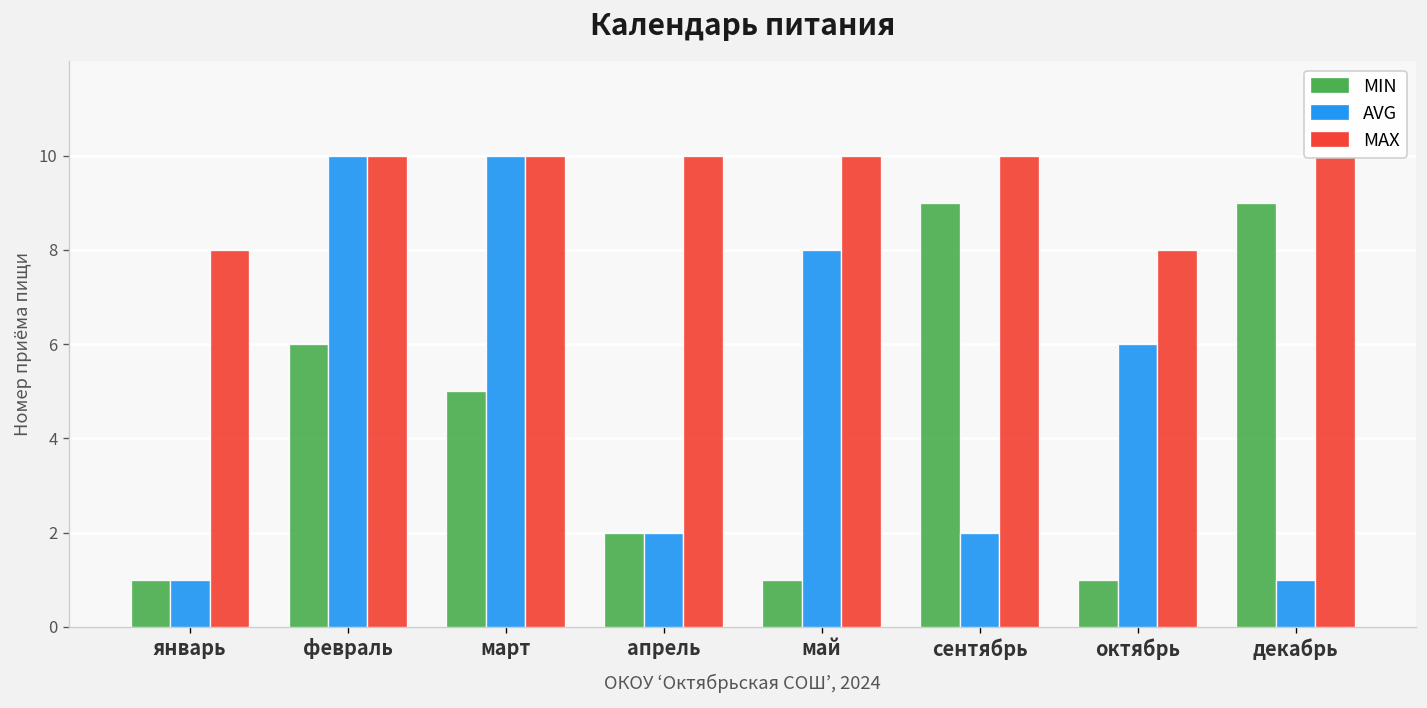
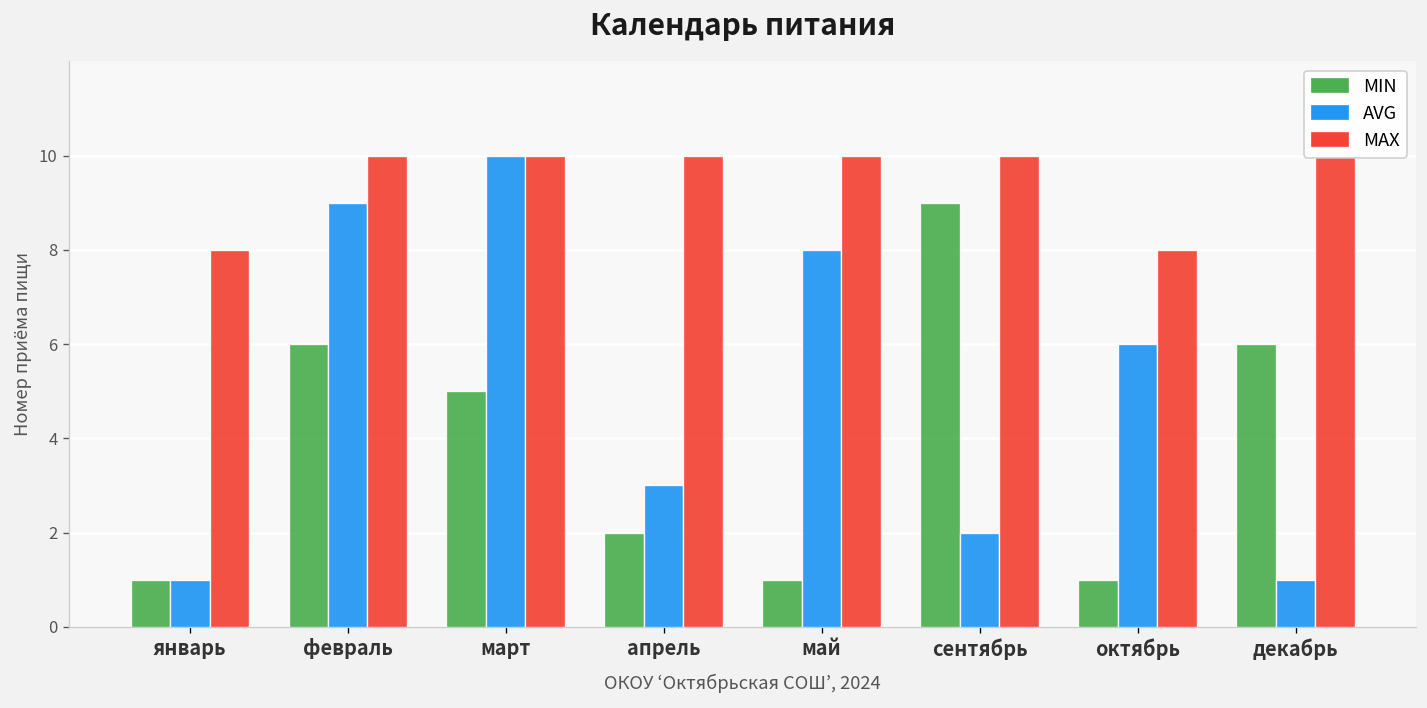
  {
    "MIN": {
      "январь": 1,
      "февраль": 6,
      "март": 5,
      "апрель": 2,
      "май": 1,
      "сентябрь": 9,
      "октябрь": 1,
-     "декабрь": 9
+     "декабрь": 6
    },
    "AVG": {
      "январь": 1,
-     "февраль": 10,
+     "февраль": 9,
      "март": 10,
-     "апрель": 2,
+     "апрель": 3,
      "май": 8,
      "сентябрь": 2,
      "октябрь": 6,
      "декабрь": 1
    },
    "MAX": {
      "январь": 8,
      "февраль": 10,
      "март": 10,
      "апрель": 10,
      "май": 10,
      "сентябрь": 10,
      "октябрь": 8
    }
  }
